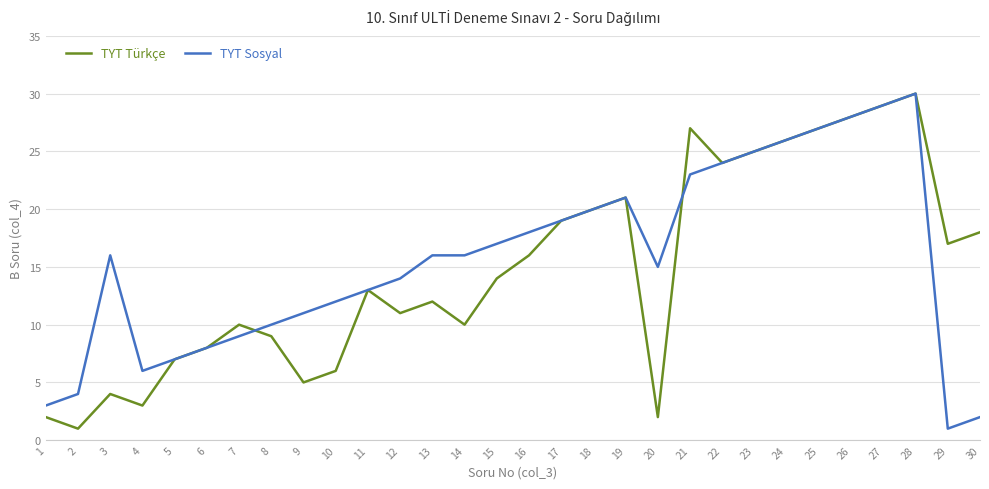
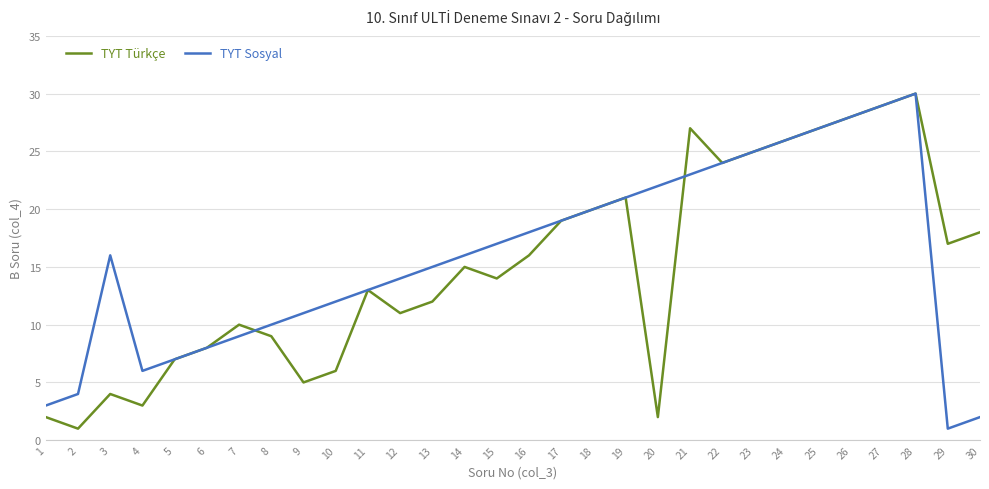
  {
    "TYT Türkçe": {
      "1": 2,
      "2": 1,
      "3": 4,
      "4": 3,
      "7": 10,
      "8": 9,
      "9": 5,
      "10": 6,
      "12": 11,
      "13": 12,
-     "14": 10,
+     "14": 15,
      "15": 14,
      "16": 16,
      "20": 2,
      "21": 27,
      "29": 17,
      "30": 18
    },
    "TYT Sosyal": {
      "1": 3,
      "2": 4,
      "3": 16,
      "4": 6,
      "7": 9,
      "8": 10,
      "9": 11,
      "10": 12,
      "12": 14,
-     "13": 16,
+     "13": 15,
      "14": 16,
      "15": 17,
      "16": 18,
-     "20": 15,
+     "20": 22,
      "21": 23,
      "29": 1,
      "30": 2
    }
  }
